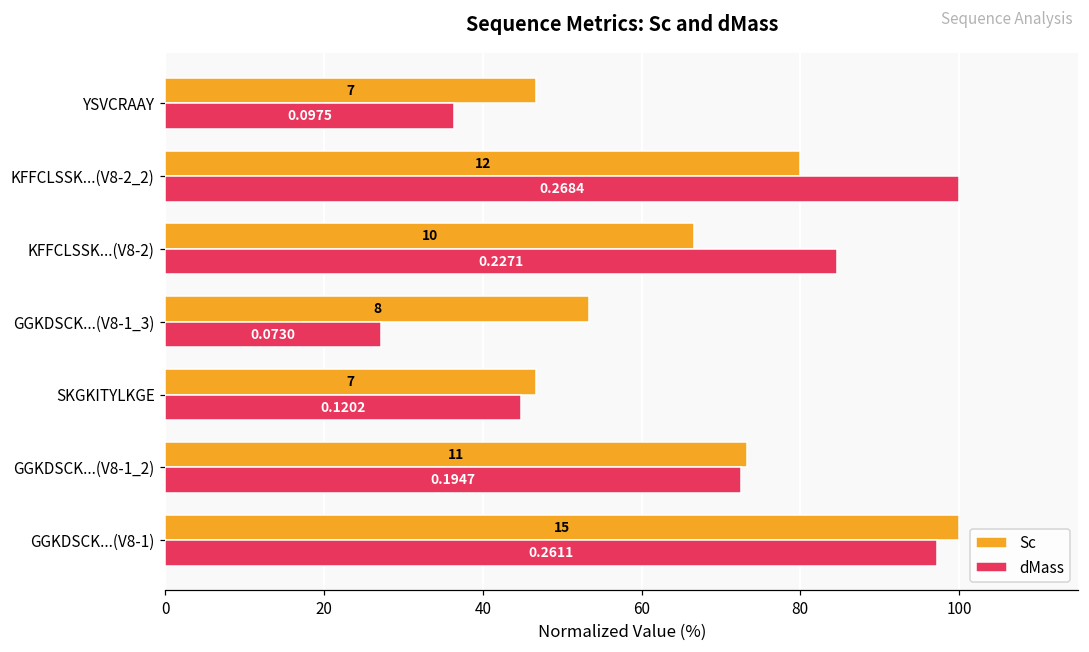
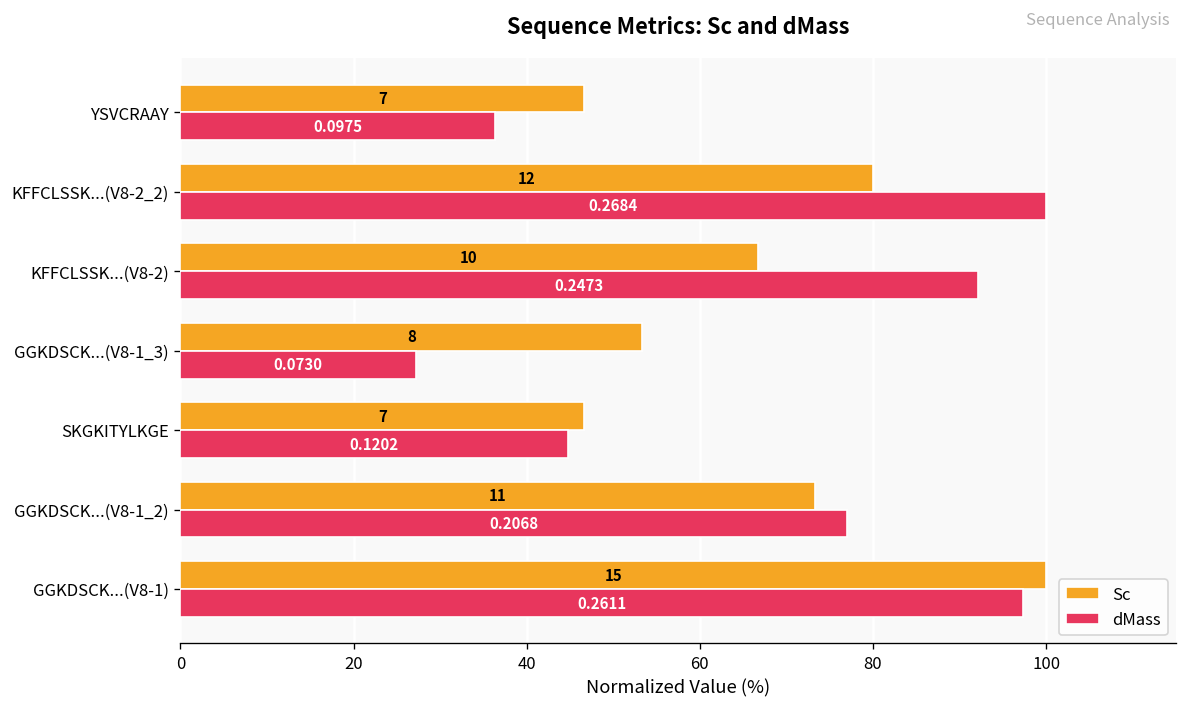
  {
    "dMass": {
-     "KFFCLSSK...(V8-2)": 0.2271,
-     "GGKDSCK...(V8-1_2)": 0.1947
+     "KFFCLSSK...(V8-2)": 0.2473,
+     "GGKDSCK...(V8-1_2)": 0.2068
    }
  }
